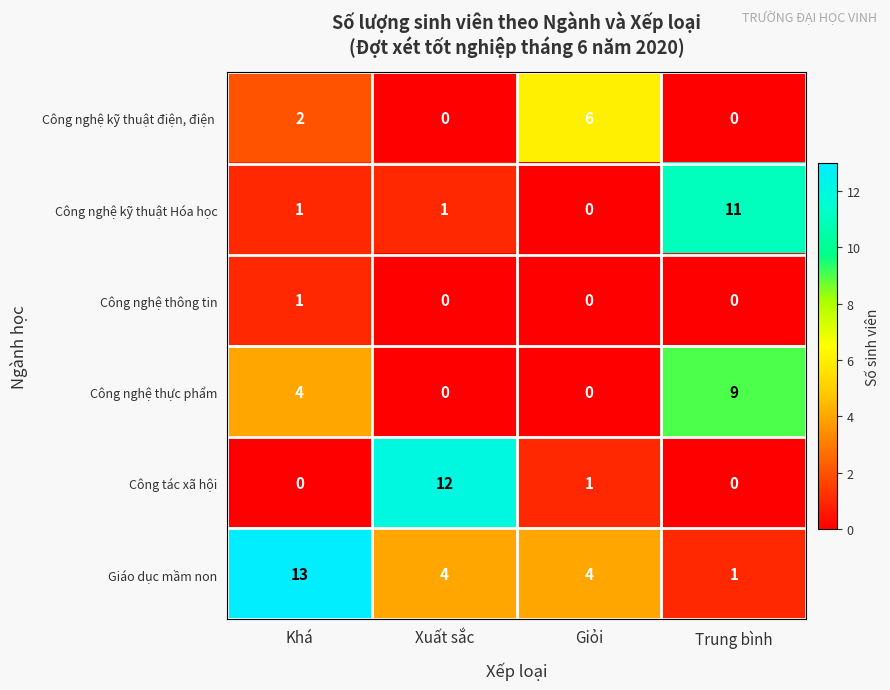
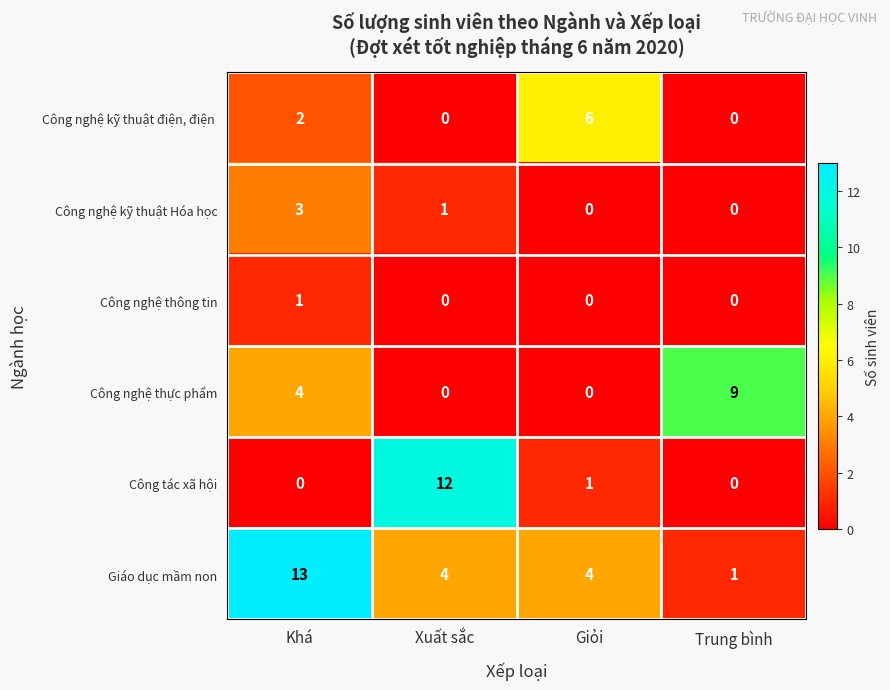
  {
    "Công nghệ kỹ thuật điện, điện": {
      "Khá": 2,
      "Xuất sắc": 0,
      "Giỏi": 6,
      "Trung bình": 0
    },
    "Công nghệ kỹ thuật Hóa học": {
-     "Khá": 1,
+     "Khá": 3,
      "Xuất sắc": 1,
      "Giỏi": 0,
-     "Trung bình": 11
+     "Trung bình": 0
    },
    "Công nghệ thông tin": {
      "Khá": 1,
      "Xuất sắc": 0,
      "Giỏi": 0,
      "Trung bình": 0
    },
    "Công nghệ thực phẩm": {
      "Khá": 4,
      "Xuất sắc": 0,
      "Giỏi": 0,
      "Trung bình": 9
    },
    "Công tác xã hội": {
      "Khá": 0,
      "Xuất sắc": 12,
      "Giỏi": 1,
      "Trung bình": 0
    },
    "Giáo dục mầm non": {
      "Khá": 13,
      "Xuất sắc": 4,
      "Giỏi": 4,
      "Trung bình": 1
    }
  }
